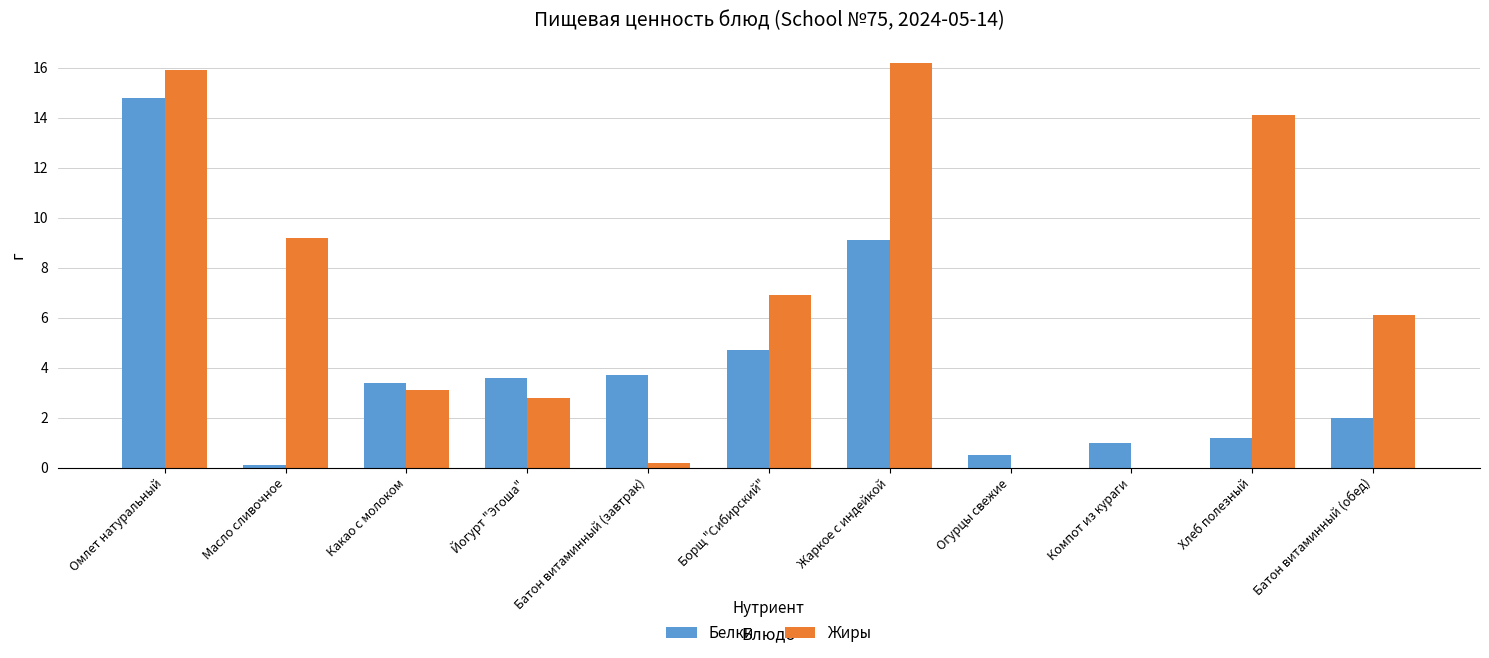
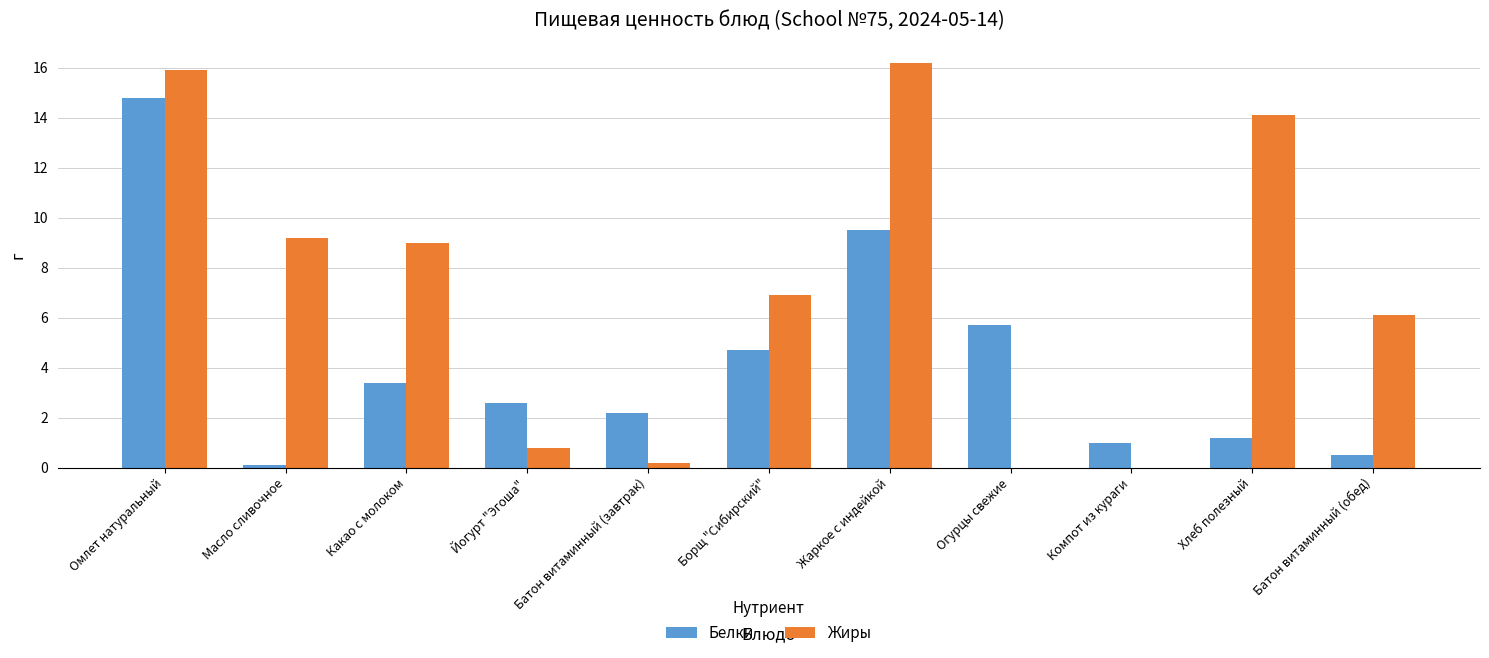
  {
    "Белки": {
      "Омлет натуральный": 14.8,
      "Какао с молоком": 3.4,
-     "Йогурт \"Эгоша\"": 3.6,
-     "Батон витаминный (завтрак)": 3.7,
+     "Йогурт \"Эгоша\"": 2.6,
+     "Батон витаминный (завтрак)": 2.2,
      "Борщ \"Сибирский\"": 4.7,
-     "Жаркое с индейкой": 9.1,
-     "Огурцы свежие": 0.5,
+     "Жаркое с индейкой": 9.5,
+     "Огурцы свежие": 5.7,
      "Компот из кураги": 1.0,
      "Хлеб полезный": 1.2,
-     "Батон витаминный (обед)": 2.0
+     "Батон витаминный (обед)": 0.5
    },
    "Жиры": {
      "Омлет натуральный": 15.9,
      "Масло сливочное": 9.2,
-     "Какао с молоком": 3.1,
-     "Йогурт \"Эгоша\"": 2.8,
+     "Какао с молоком": 9.0,
+     "Йогурт \"Эгоша\"": 0.8,
      "Батон витаминный (завтрак)": 0.2,
      "Борщ \"Сибирский\"": 6.9,
      "Жаркое с индейкой": 16.2,
      "Огурцы свежие": 0.0,
      "Компот из кураги": 0.0,
      "Хлеб полезный": 14.1,
      "Батон витаминный (обед)": 6.1
    }
  }
